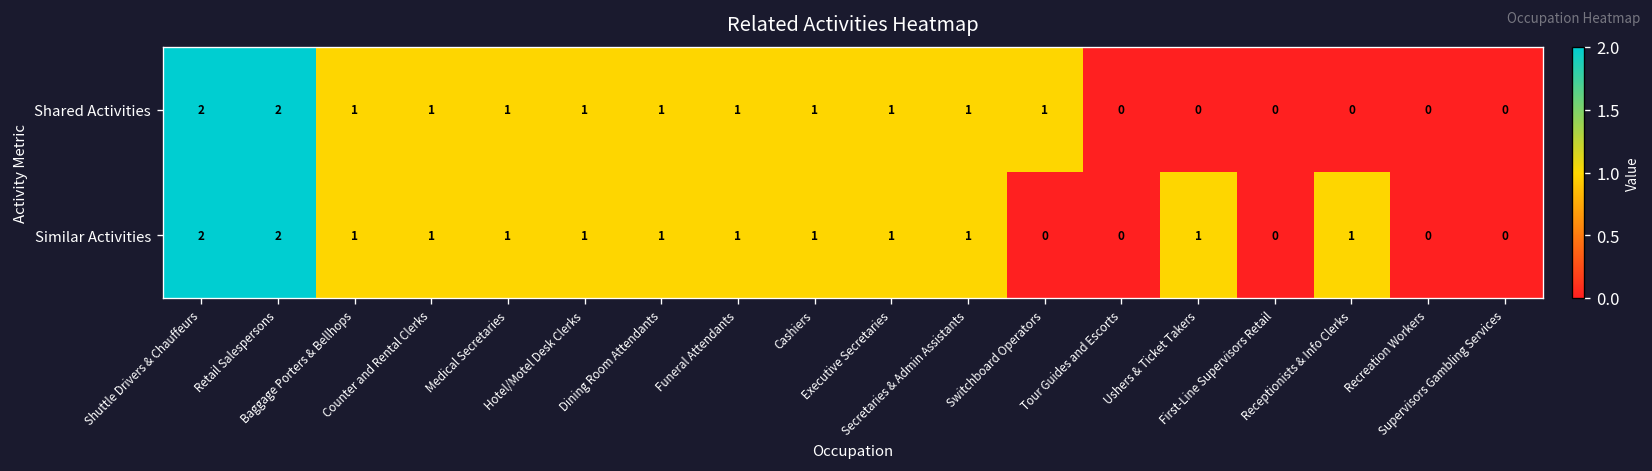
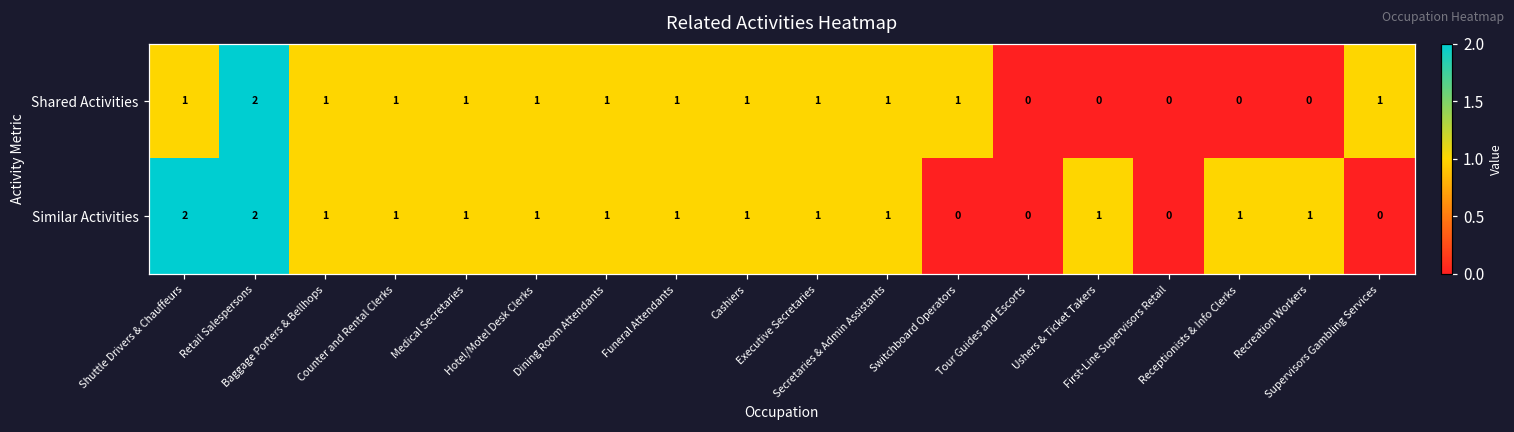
  {
    "Shared Activities": {
-     "Shuttle Drivers & Chauffeurs": 2,
+     "Shuttle Drivers & Chauffeurs": 1,
      "Retail Salespersons": 2,
      "Baggage Porters & Bellhops": 1,
      "Counter and Rental Clerks": 1,
      "Medical Secretaries": 1,
      "Hotel/Motel Desk Clerks": 1,
      "Dining Room Attendants": 1,
      "Funeral Attendants": 1,
      "Cashiers": 1,
      "Executive Secretaries": 1,
      "Secretaries & Admin Assistants": 1,
      "Switchboard Operators": 1,
      "Tour Guides and Escorts": 0,
      "Ushers & Ticket Takers": 0,
      "First-Line Supervisors Retail": 0,
      "Receptionists & Info Clerks": 0,
      "Recreation Workers": 0,
-     "Supervisors Gambling Services": 0
+     "Supervisors Gambling Services": 1
    },
    "Similar Activities": {
      "Shuttle Drivers & Chauffeurs": 2,
      "Retail Salespersons": 2,
      "Baggage Porters & Bellhops": 1,
      "Counter and Rental Clerks": 1,
      "Medical Secretaries": 1,
      "Hotel/Motel Desk Clerks": 1,
      "Dining Room Attendants": 1,
      "Funeral Attendants": 1,
      "Cashiers": 1,
      "Executive Secretaries": 1,
      "Secretaries & Admin Assistants": 1,
      "Switchboard Operators": 0,
      "Tour Guides and Escorts": 0,
      "Ushers & Ticket Takers": 1,
      "First-Line Supervisors Retail": 0,
      "Receptionists & Info Clerks": 1,
-     "Recreation Workers": 0,
+     "Recreation Workers": 1,
      "Supervisors Gambling Services": 0
    }
  }
